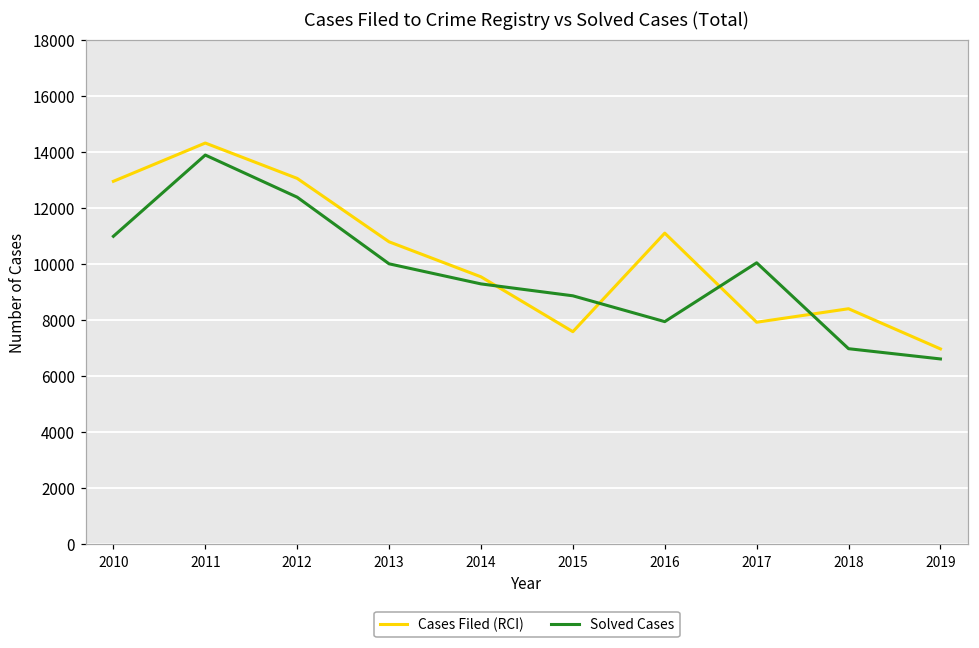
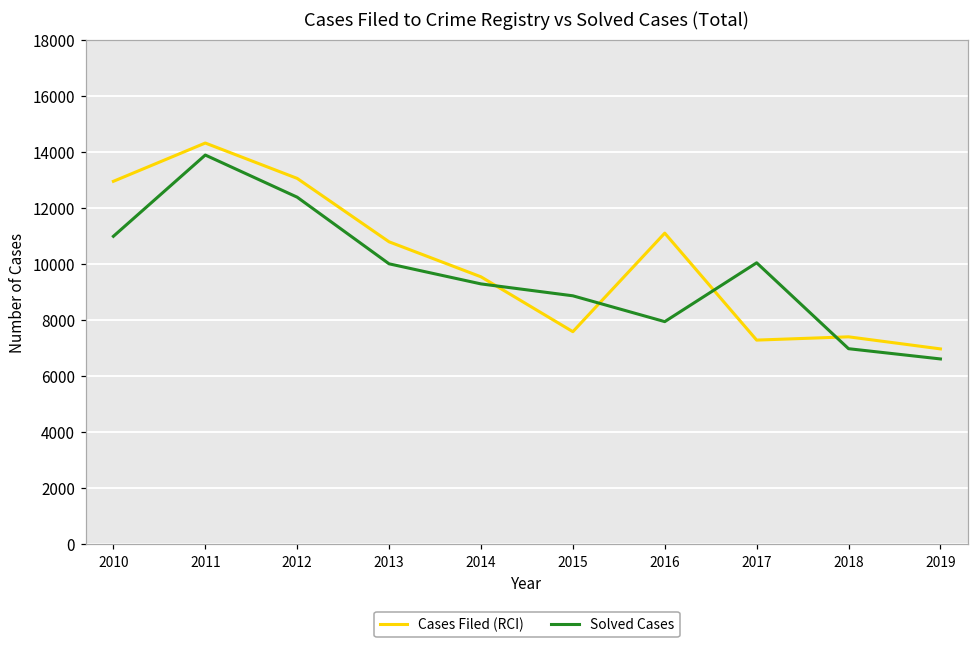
  {
    "Cases Filed (RCI)": {
      "2010": 13000,
      "2011": 14300,
      "2012": 13100,
      "2013": 10800,
      "2014": 9600,
      "2015": 7600,
      "2016": 11100,
-     "2017": 7900,
-     "2018": 8400,
+     "2017": 7300,
+     "2018": 7400,
      "2019": 7000
    },
    "Solved Cases": {
      "2010": 11000,
      "2011": 13900,
      "2012": 12400,
      "2013": 10000,
      "2014": 9300,
      "2015": 8900,
      "2016": 8000,
      "2017": 10100,
      "2018": 7000,
      "2019": 6600
    }
  }
